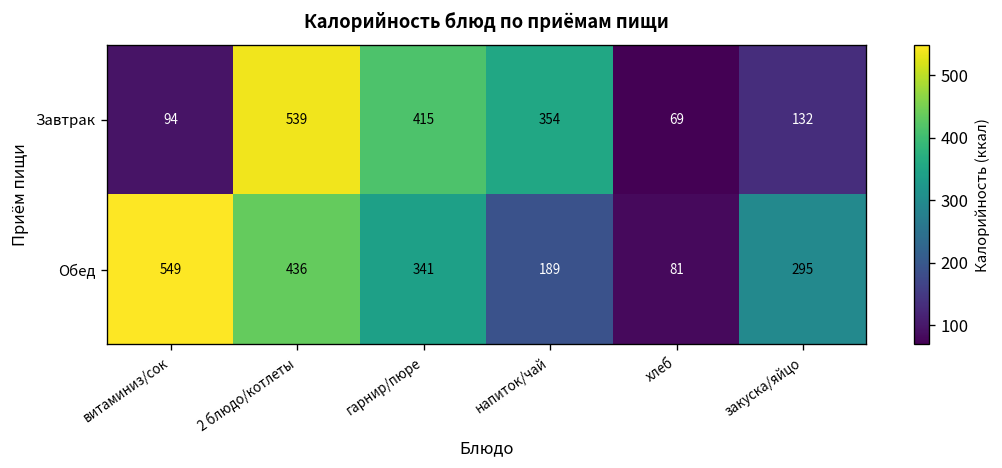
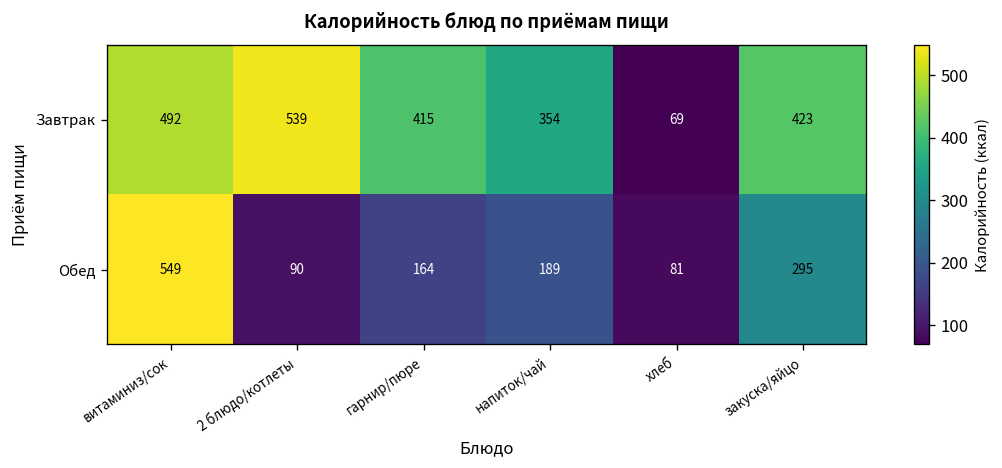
  {
    "Завтрак": {
-     "витаминиз/сок": 94,
+     "витаминиз/сок": 492,
      "2 блюдо/котлеты": 539,
      "гарнир/пюре": 415,
      "напиток/чай": 354,
      "хлеб": 69,
-     "закуска/яйцо": 132
+     "закуска/яйцо": 423
    },
    "Обед": {
      "витаминиз/сок": 549,
-     "2 блюдо/котлеты": 436,
-     "гарнир/пюре": 341,
+     "2 блюдо/котлеты": 90,
+     "гарнир/пюре": 164,
      "напиток/чай": 189,
      "хлеб": 81,
      "закуска/яйцо": 295
    }
  }
